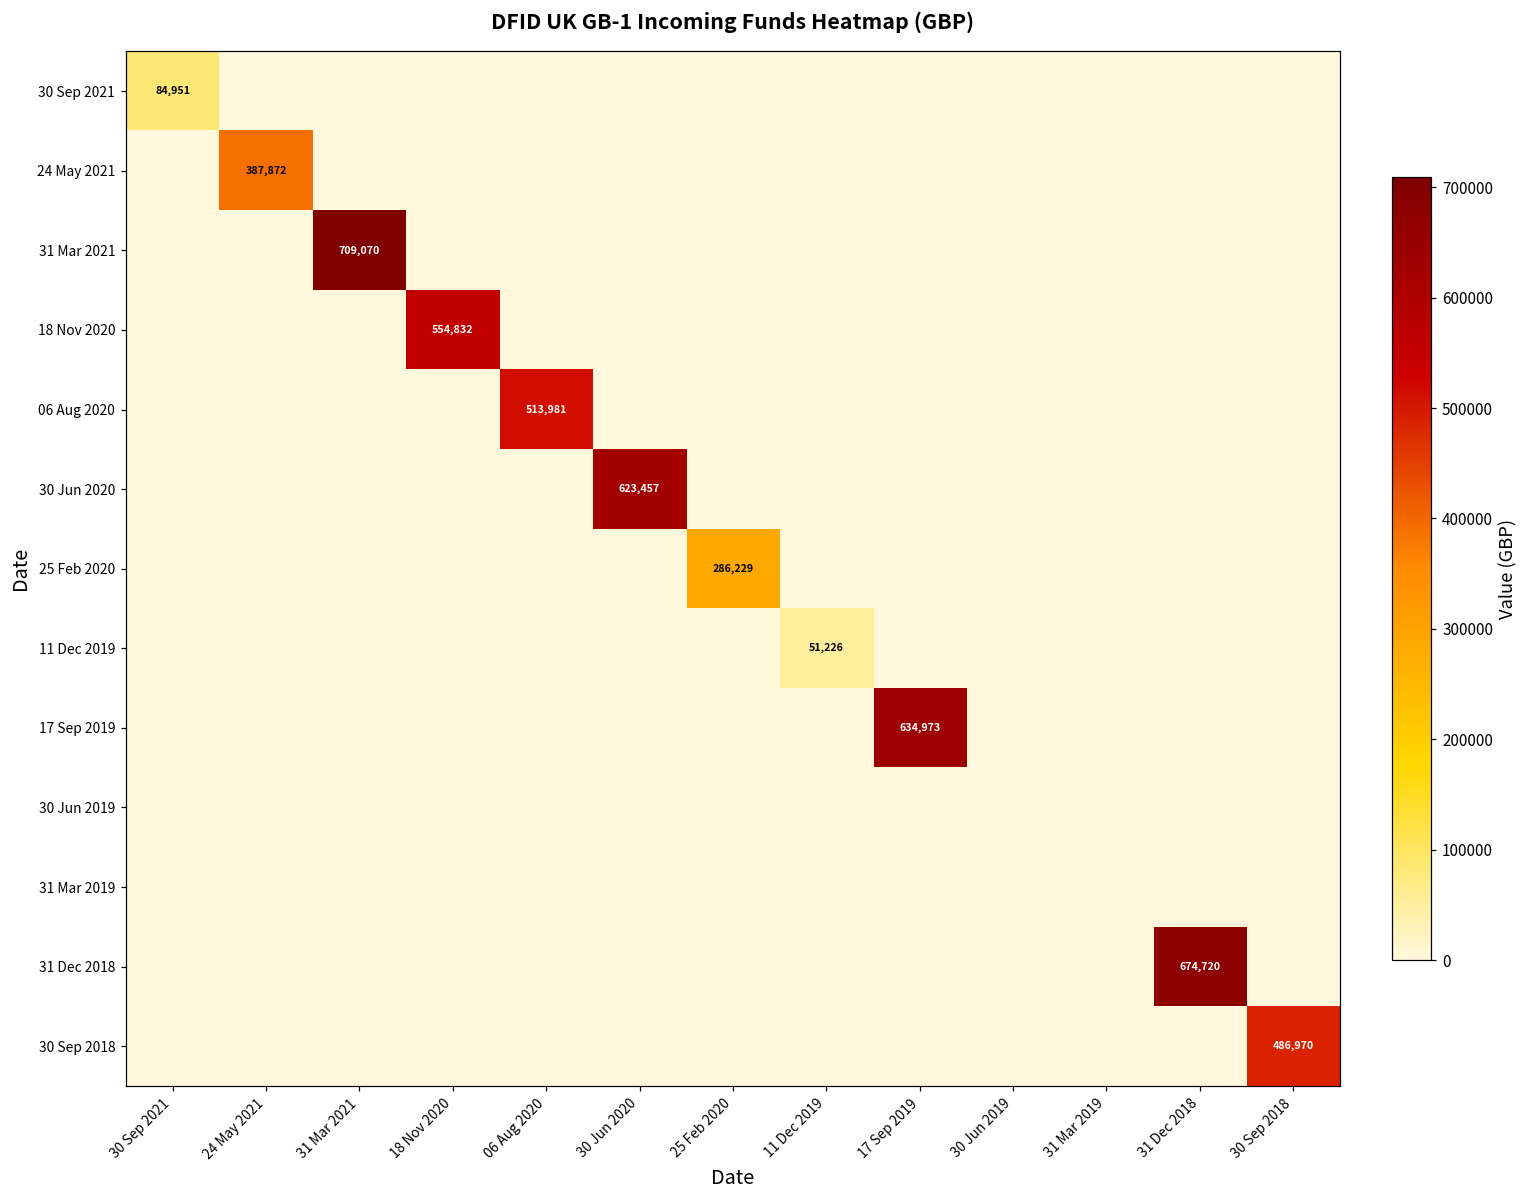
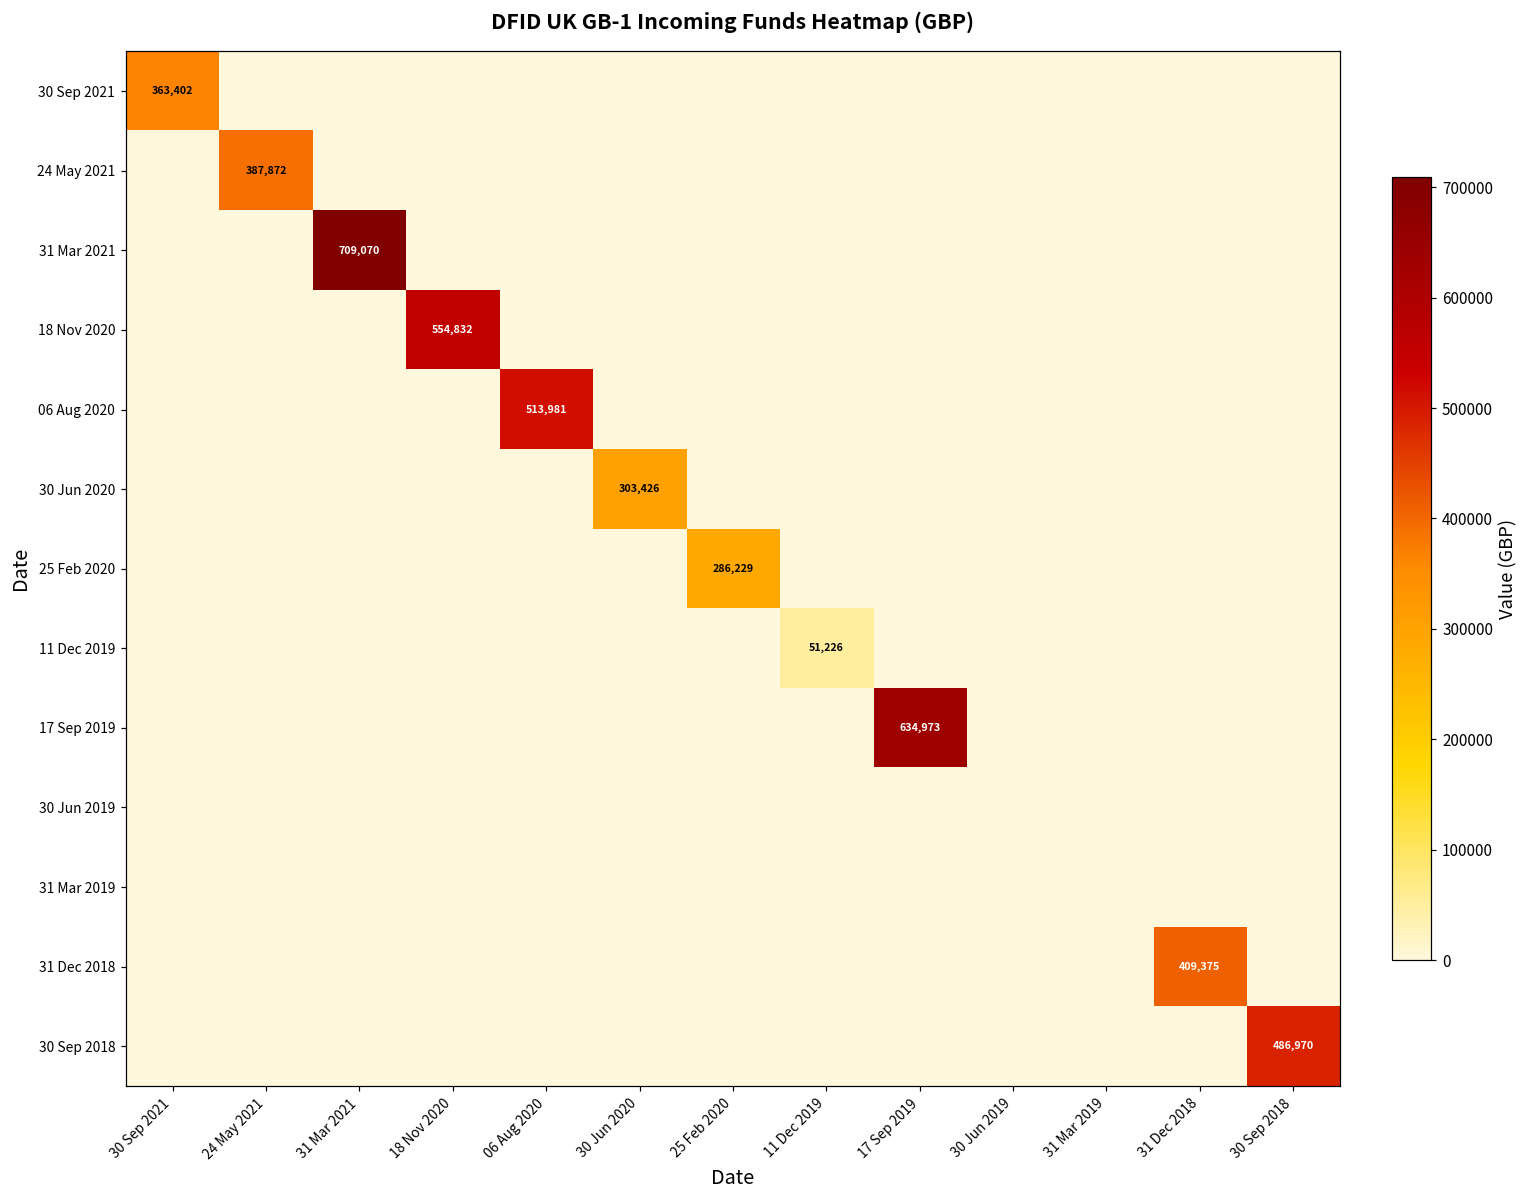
  {
    "30 Sep 2021": {
-     "30 Sep 2021": "84,951"
+     "30 Sep 2021": "363,402"
    },
    "24 May 2021": {
      "24 May 2021": "387,872"
    },
    "31 Mar 2021": {
      "31 Mar 2021": "709,070"
    },
    "18 Nov 2020": {
      "18 Nov 2020": "554,832"
    },
    "06 Aug 2020": {
      "06 Aug 2020": "513,981"
    },
    "30 Jun 2020": {
-     "30 Jun 2020": "623,457"
+     "30 Jun 2020": "303,426"
    },
    "25 Feb 2020": {
      "25 Feb 2020": "286,229"
    },
    "11 Dec 2019": {
      "11 Dec 2019": "51,226"
    },
    "17 Sep 2019": {
      "17 Sep 2019": "634,973"
    },
    "31 Dec 2018": {
-     "31 Dec 2018": "674,720"
+     "31 Dec 2018": "409,375"
    },
    "30 Sep 2018": {
      "30 Sep 2018": "486,970"
    }
  }
